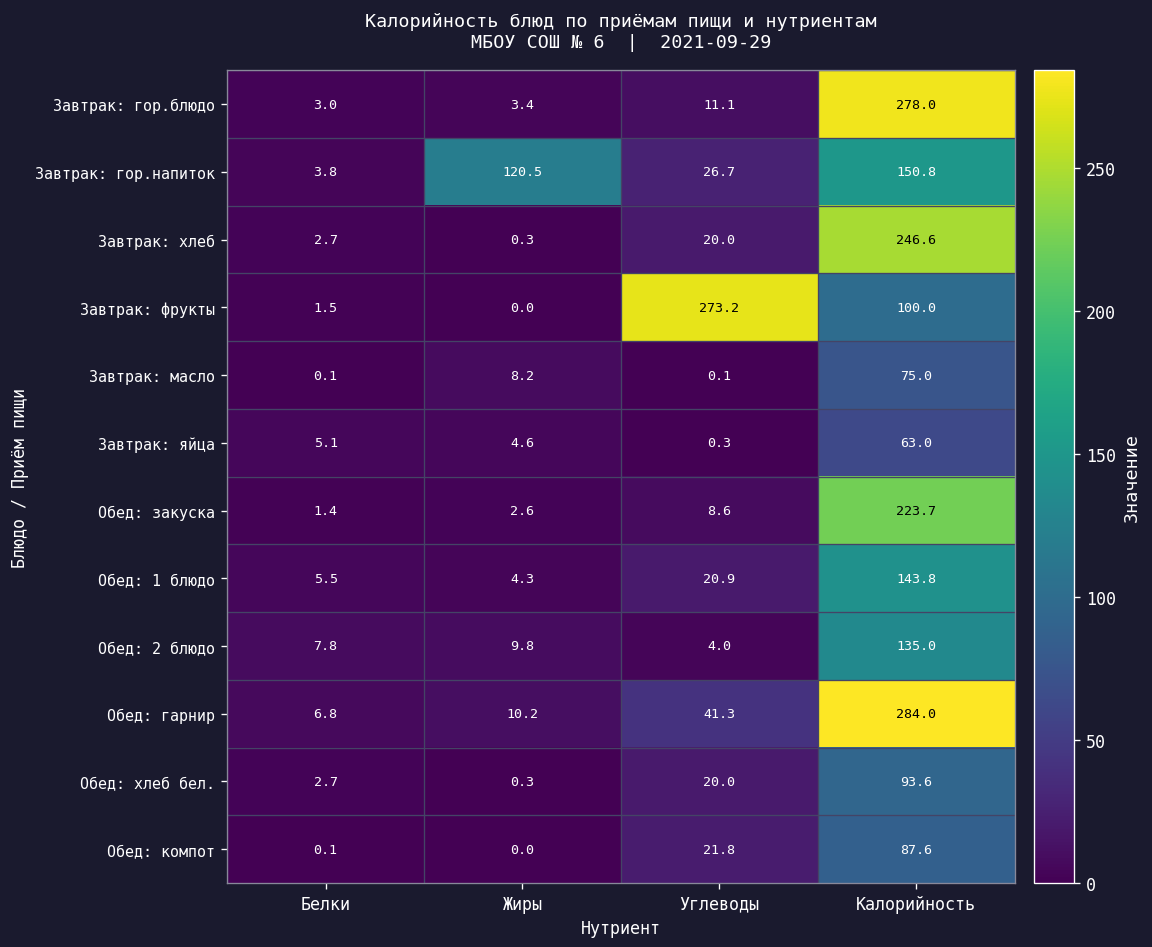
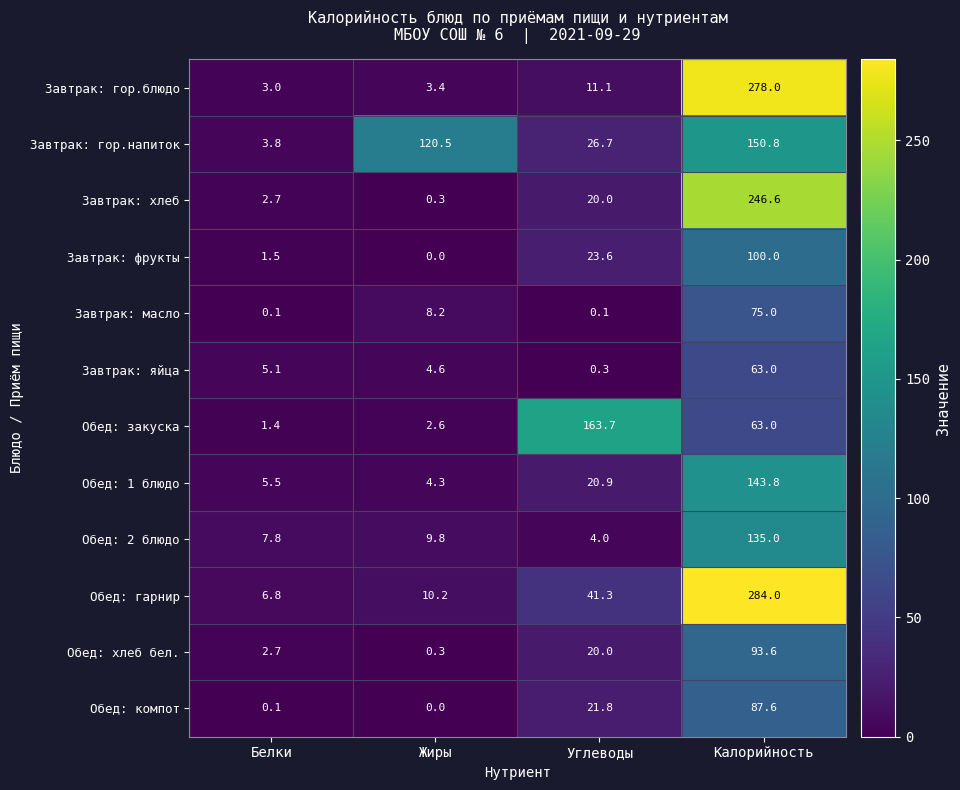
  {
    "Завтрак: гор.блюдо": {
      "Белки": 3.0,
      "Жиры": 3.4,
      "Углеводы": 11.1,
      "Калорийность": 278.0
    },
    "Завтрак: гор.напиток": {
      "Белки": 3.8,
      "Жиры": 120.5,
      "Углеводы": 26.7,
      "Калорийность": 150.8
    },
    "Завтрак: хлеб": {
      "Белки": 2.7,
      "Жиры": 0.3,
      "Углеводы": 20.0,
      "Калорийность": 246.6
    },
    "Завтрак: фрукты": {
      "Белки": 1.5,
      "Жиры": 0.0,
-     "Углеводы": 273.2,
+     "Углеводы": 23.6,
      "Калорийность": 100.0
    },
    "Завтрак: масло": {
      "Белки": 0.1,
      "Жиры": 8.2,
      "Углеводы": 0.1,
      "Калорийность": 75.0
    },
    "Завтрак: яйца": {
      "Белки": 5.1,
      "Жиры": 4.6,
      "Углеводы": 0.3,
      "Калорийность": 63.0
    },
    "Обед: закуска": {
      "Белки": 1.4,
      "Жиры": 2.6,
-     "Углеводы": 8.6,
-     "Калорийность": 223.7
+     "Углеводы": 163.7,
+     "Калорийность": 63.0
    },
    "Обед: 1 блюдо": {
      "Белки": 5.5,
      "Жиры": 4.3,
      "Углеводы": 20.9,
      "Калорийность": 143.8
    },
    "Обед: 2 блюдо": {
      "Белки": 7.8,
      "Жиры": 9.8,
      "Углеводы": 4.0,
      "Калорийность": 135.0
    },
    "Обед: гарнир": {
      "Белки": 6.8,
      "Жиры": 10.2,
      "Углеводы": 41.3,
      "Калорийность": 284.0
    },
    "Обед: хлеб бел.": {
      "Белки": 2.7,
      "Жиры": 0.3,
      "Углеводы": 20.0,
      "Калорийность": 93.6
    },
    "Обед: компот": {
      "Белки": 0.1,
      "Жиры": 0.0,
      "Углеводы": 21.8,
      "Калорийность": 87.6
    }
  }
